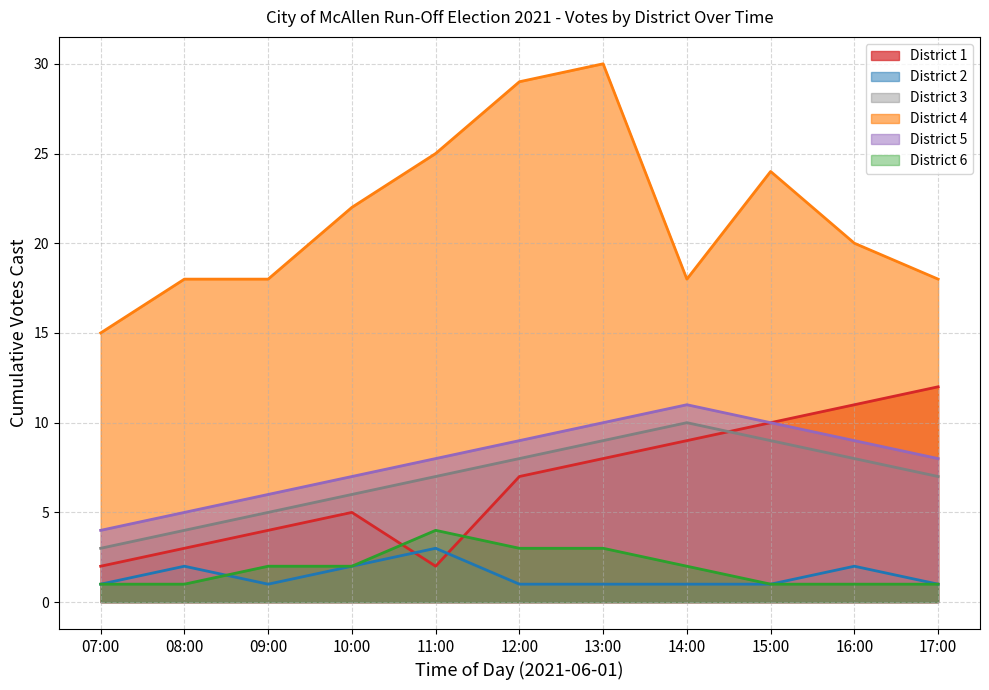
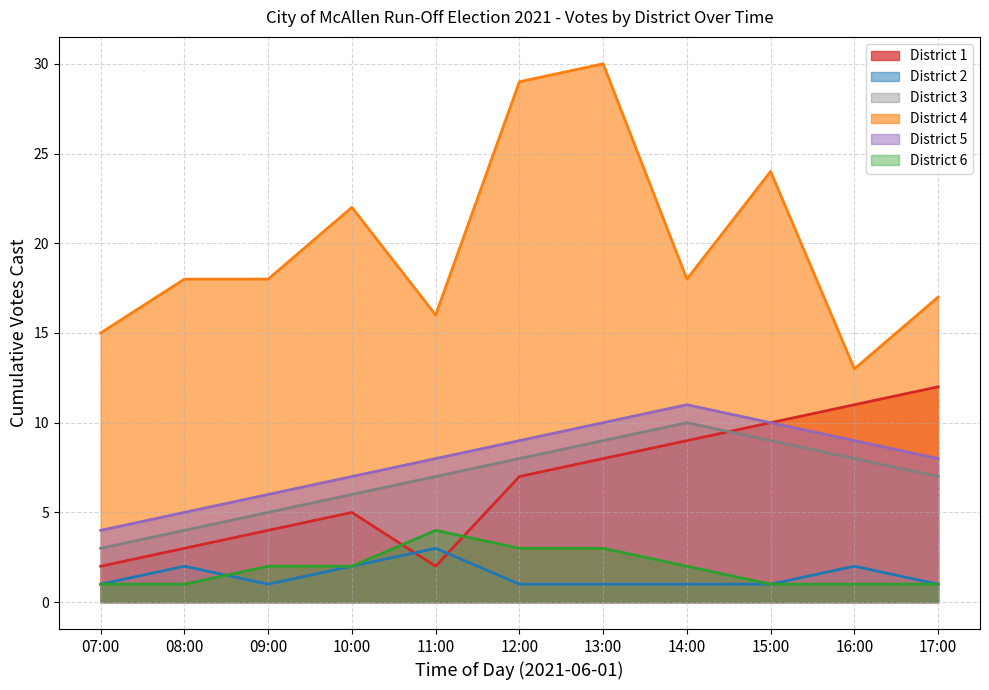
  {
    "District 1": {
      "07:00": 2,
      "08:00": 3,
      "09:00": 4,
      "10:00": 5,
      "11:00": 2,
      "12:00": 7,
      "13:00": 8,
      "14:00": 9,
      "16:00": 11,
      "17:00": 12
    },
    "District 2": {
      "08:00": 2,
      "09:00": 1,
      "11:00": 3,
      "12:00": 1,
      "13:00": 1,
      "14:00": 1,
      "16:00": 2
    },
    "District 4": {
      "07:00": 15,
      "08:00": 18,
      "09:00": 18,
      "10:00": 22,
-     "11:00": 25,
+     "11:00": 16,
      "12:00": 29,
      "13:00": 30,
      "14:00": 18,
      "15:00": 24,
-     "16:00": 20,
-     "17:00": 18
+     "16:00": 13,
+     "17:00": 17
    },
    "District 6": {
      "08:00": 1,
      "09:00": 2,
      "11:00": 4,
      "12:00": 3,
      "13:00": 3,
      "14:00": 2,
      "16:00": 1
    }
  }
